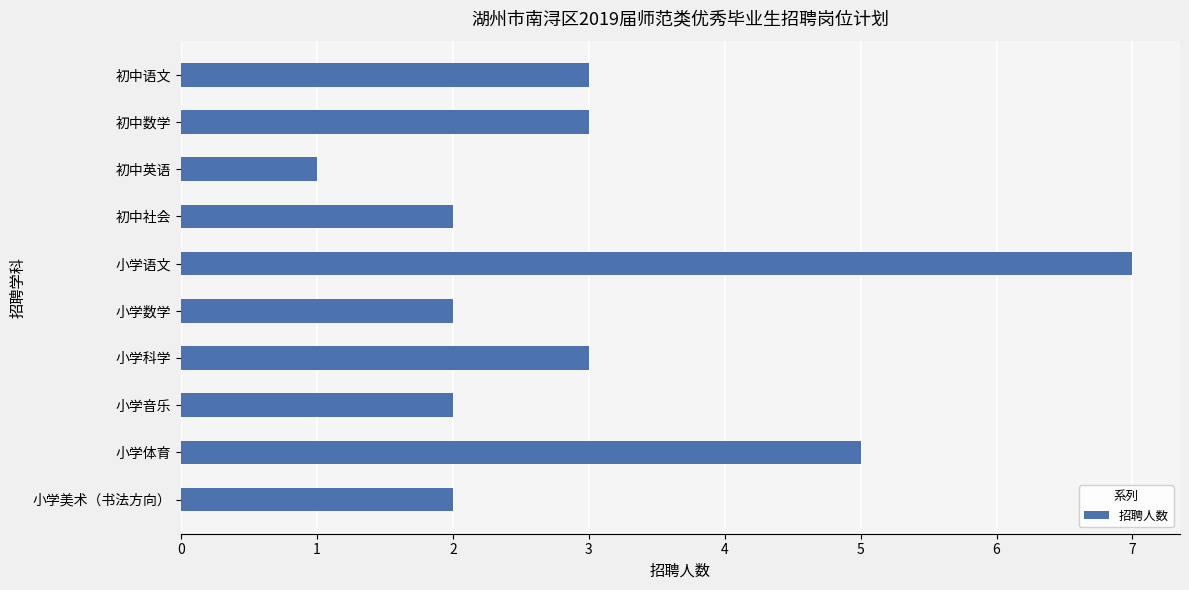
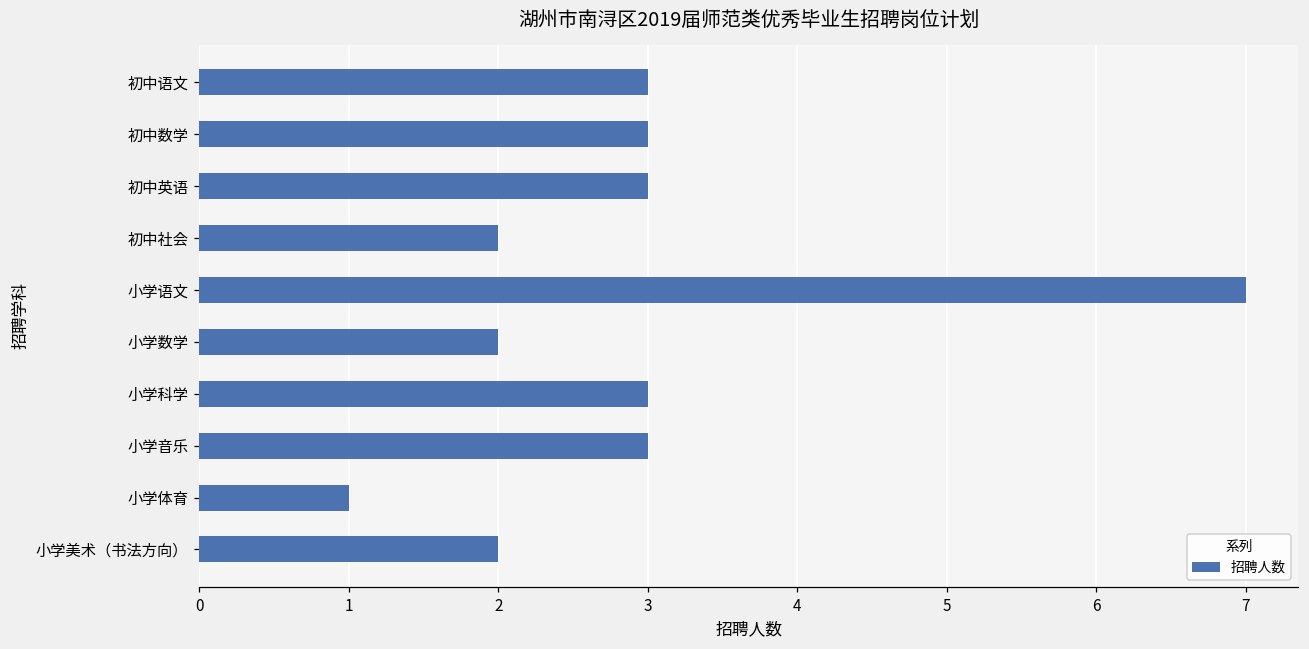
  {
    "初中语文": 3,
    "初中数学": 3,
-   "初中英语": 1,
+   "初中英语": 3,
    "初中社会": 2,
    "小学语文": 7,
    "小学数学": 2,
    "小学科学": 3,
-   "小学音乐": 2,
-   "小学体育": 5,
+   "小学音乐": 3,
+   "小学体育": 1,
    "小学美术（书法方向）": 2
  }
